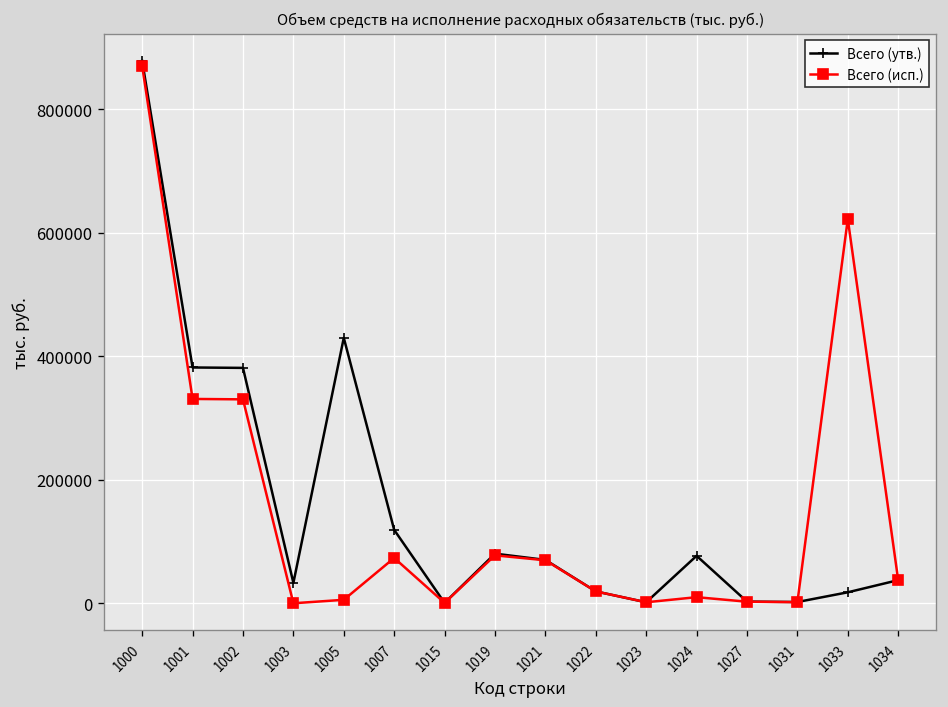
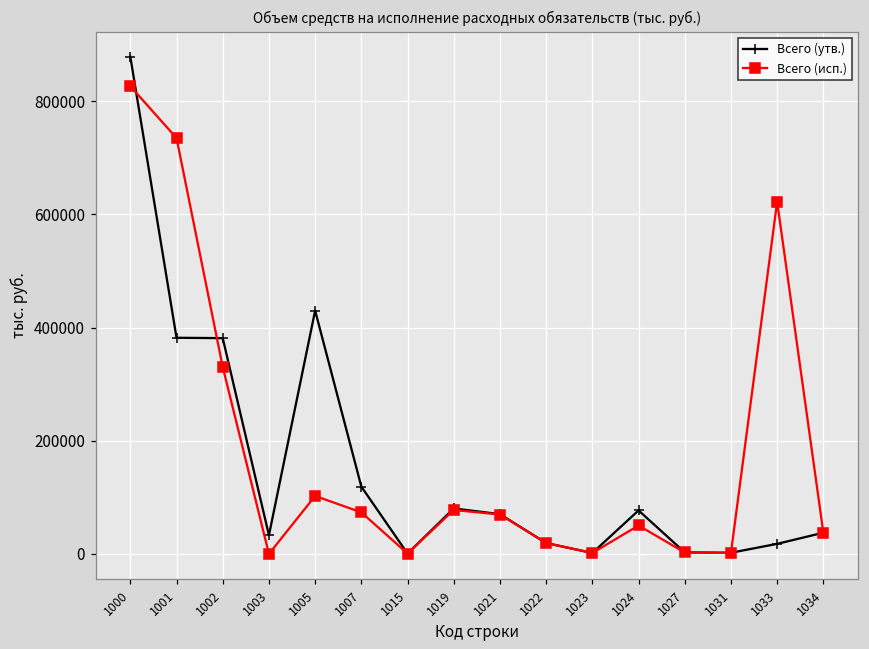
  {
    "Всего (утв.)": {
      "1000": 880000,
      "1001": 380000,
      "1002": 380000,
      "1003": 30000,
      "1005": 430000,
      "1007": 120000,
      "1024": 80000,
      "1033": 20000
    },
    "Всего (исп.)": {
-     "1000": 870000,
-     "1001": 330000,
+     "1000": 830000,
+     "1001": 730000,
      "1002": 330000,
      "1003": 0,
-     "1005": 10000,
+     "1005": 100000,
      "1007": 70000,
-     "1024": 10000,
+     "1024": 50000,
      "1033": 620000
    }
  }
